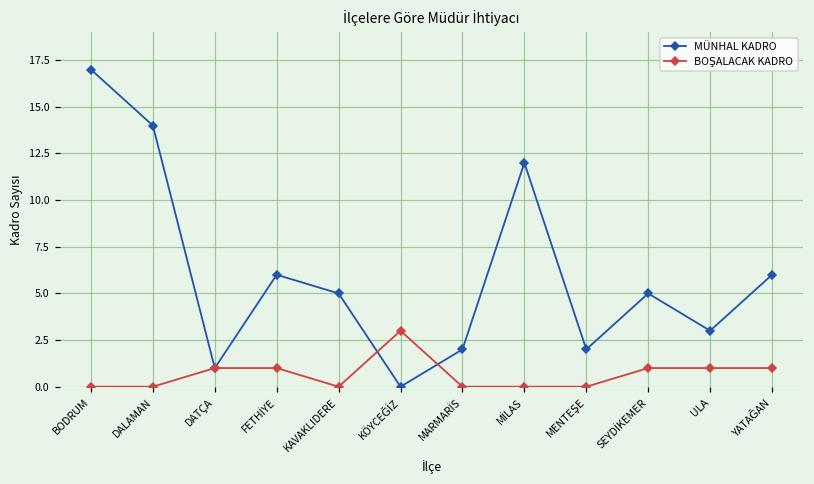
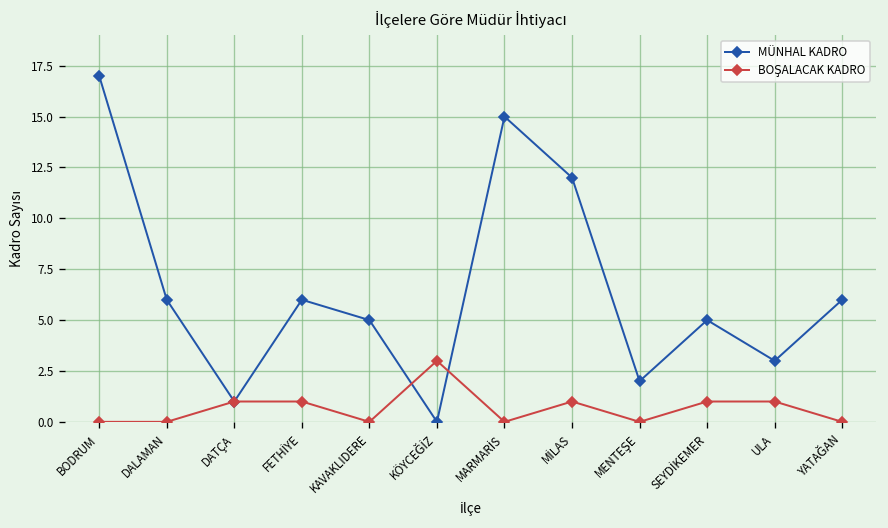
  {
    "MÜNHAL KADRO": {
      "BODRUM": 17,
-     "DALAMAN": 14,
+     "DALAMAN": 6,
      "FETHİYE": 6,
      "KAVAKLIDERE": 5,
      "KÖYCEĞİZ": 0,
-     "MARMARİS": 2,
+     "MARMARİS": 15,
      "MİLAS": 12,
      "MENTEŞE": 2,
      "SEYDİKEMER": 5,
      "ULA": 3,
      "YATAĞAN": 6
    },
    "BOŞALACAK KADRO": {
      "BODRUM": 0,
      "DALAMAN": 0,
      "FETHİYE": 1,
      "KAVAKLIDERE": 0,
      "KÖYCEĞİZ": 3,
      "MARMARİS": 0,
-     "MİLAS": 0,
+     "MİLAS": 1,
      "MENTEŞE": 0,
      "SEYDİKEMER": 1,
      "ULA": 1,
-     "YATAĞAN": 1
+     "YATAĞAN": 0
    }
  }
